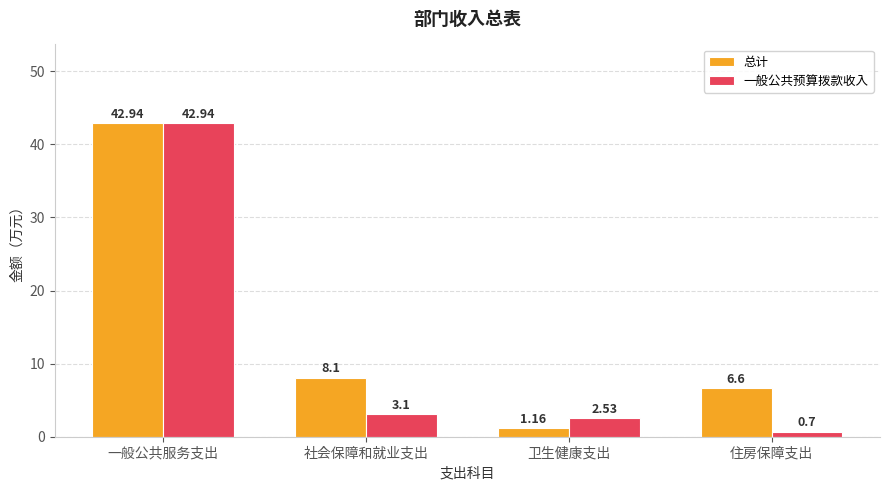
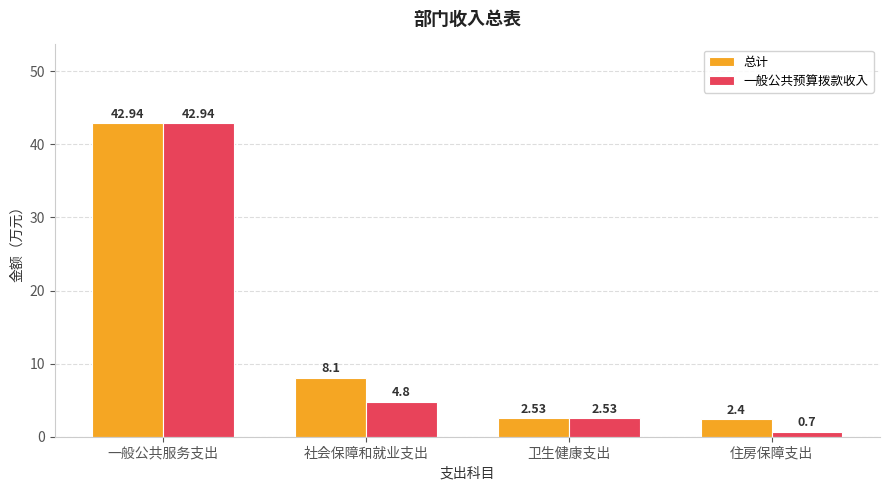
  {
    "总计": {
      "一般公共服务支出": 42.94,
      "社会保障和就业支出": 8.1,
-     "卫生健康支出": 1.16,
-     "住房保障支出": 6.6
+     "卫生健康支出": 2.53,
+     "住房保障支出": 2.4
    },
    "一般公共预算拨款收入": {
      "一般公共服务支出": 42.94,
-     "社会保障和就业支出": 3.1,
+     "社会保障和就业支出": 4.8,
      "卫生健康支出": 2.53,
      "住房保障支出": 0.7
    }
  }
